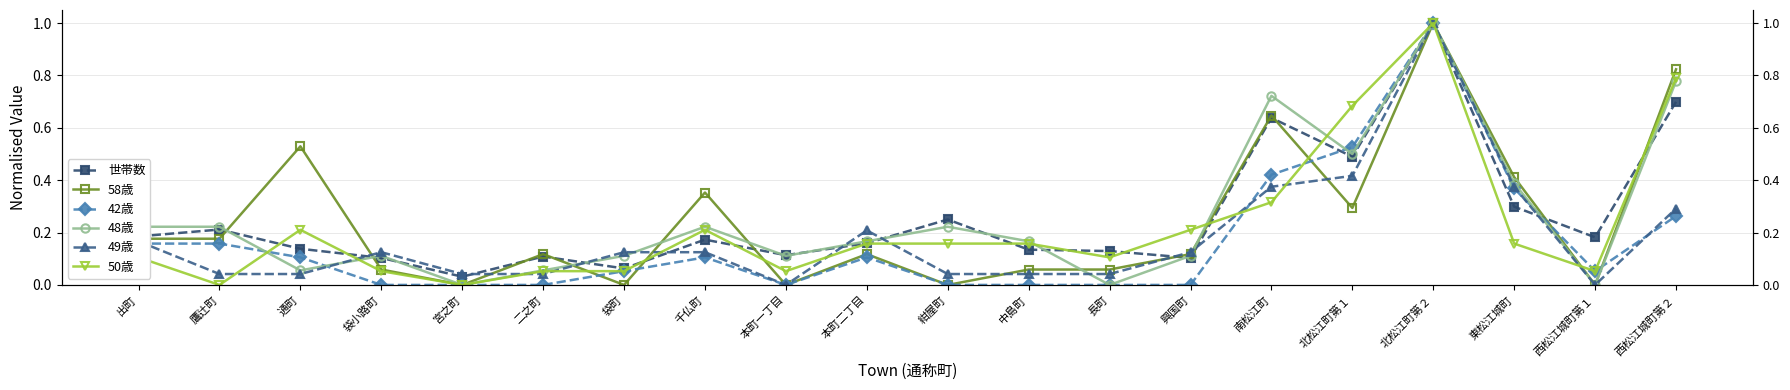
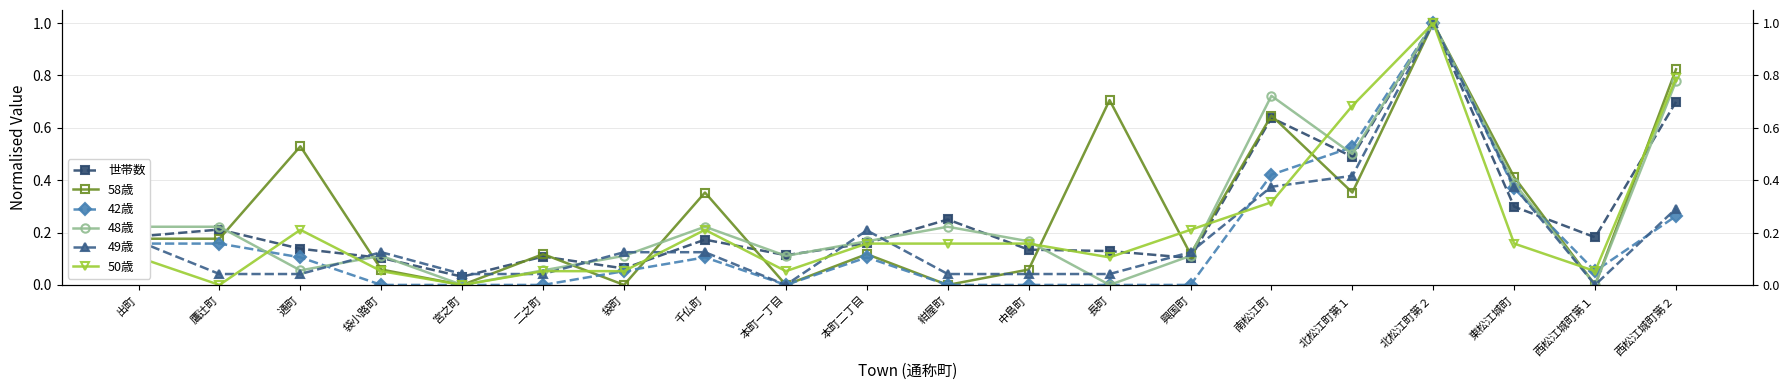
  {
    "58歳": {
      "鷹辻町": 0.18,
      "通町": 0.53,
      "二之町": 0.12,
      "袋町": 0.00,
      "千仏町": 0.35,
      "本町二丁目": 0.12,
      "中島町": 0.06,
-     "長町": 0.06,
-     "北松江町第１": 0.29,
+     "長町": 0.71,
+     "北松江町第１": 0.35,
      "東松江城町": 0.41,
      "西松江城町第２": 0.82
    },
    "48歳": {
      "鷹辻町": 0.22,
      "通町": 0.06,
      "袋町": 0.11,
      "千仏町": 0.22,
      "紺屋町": 0.22,
      "南松江町": 0.72,
      "北松江町第１": 0.50,
      "東松江城町": 0.39,
      "西松江城町第２": 0.78
    },
    "50歳": {
      "鷹辻町": 0.00,
      "通町": 0.21,
      "千仏町": 0.21,
      "本町一丁目": 0.05,
      "紺屋町": 0.16,
      "長町": 0.11,
      "興国町": 0.21,
      "南松江町": 0.32,
      "北松江町第１": 0.68,
      "東松江城町": 0.16,
      "西松江城町第２": 0.79
    }
  }
